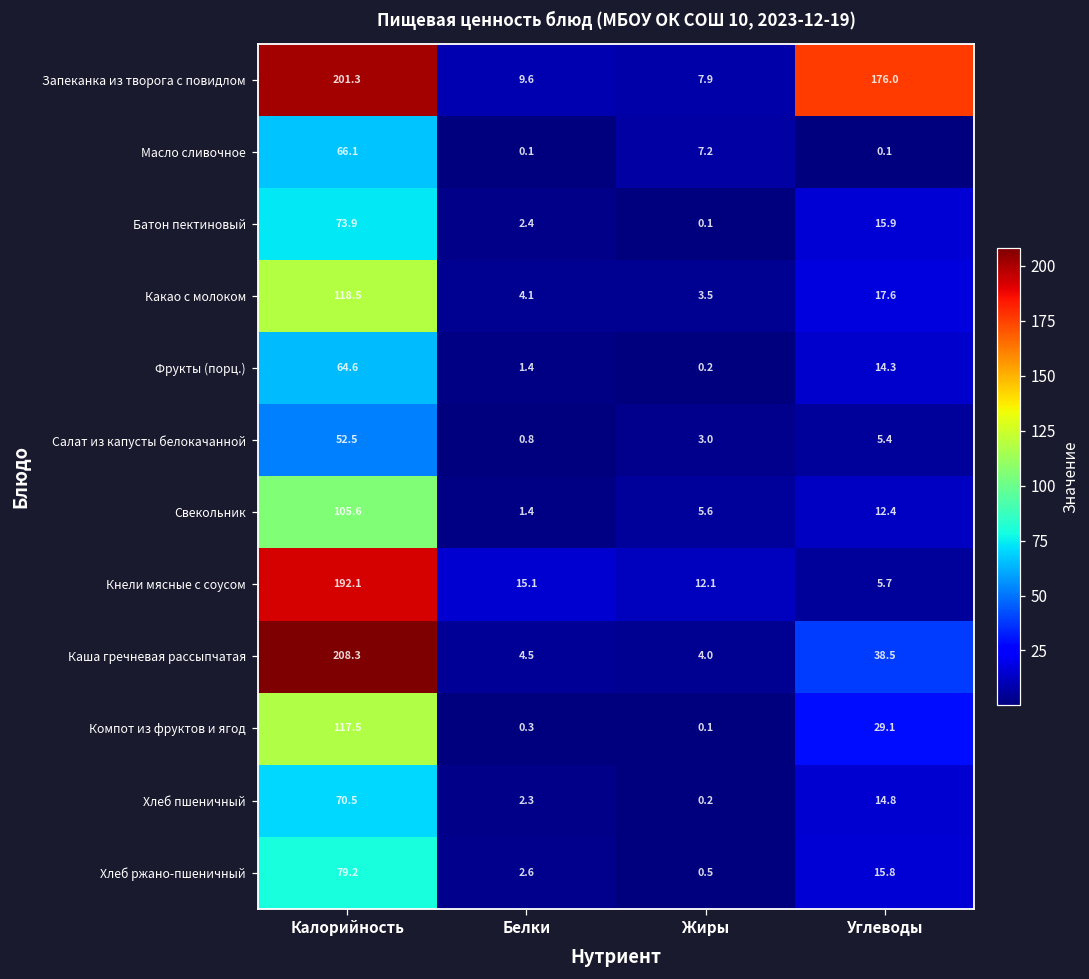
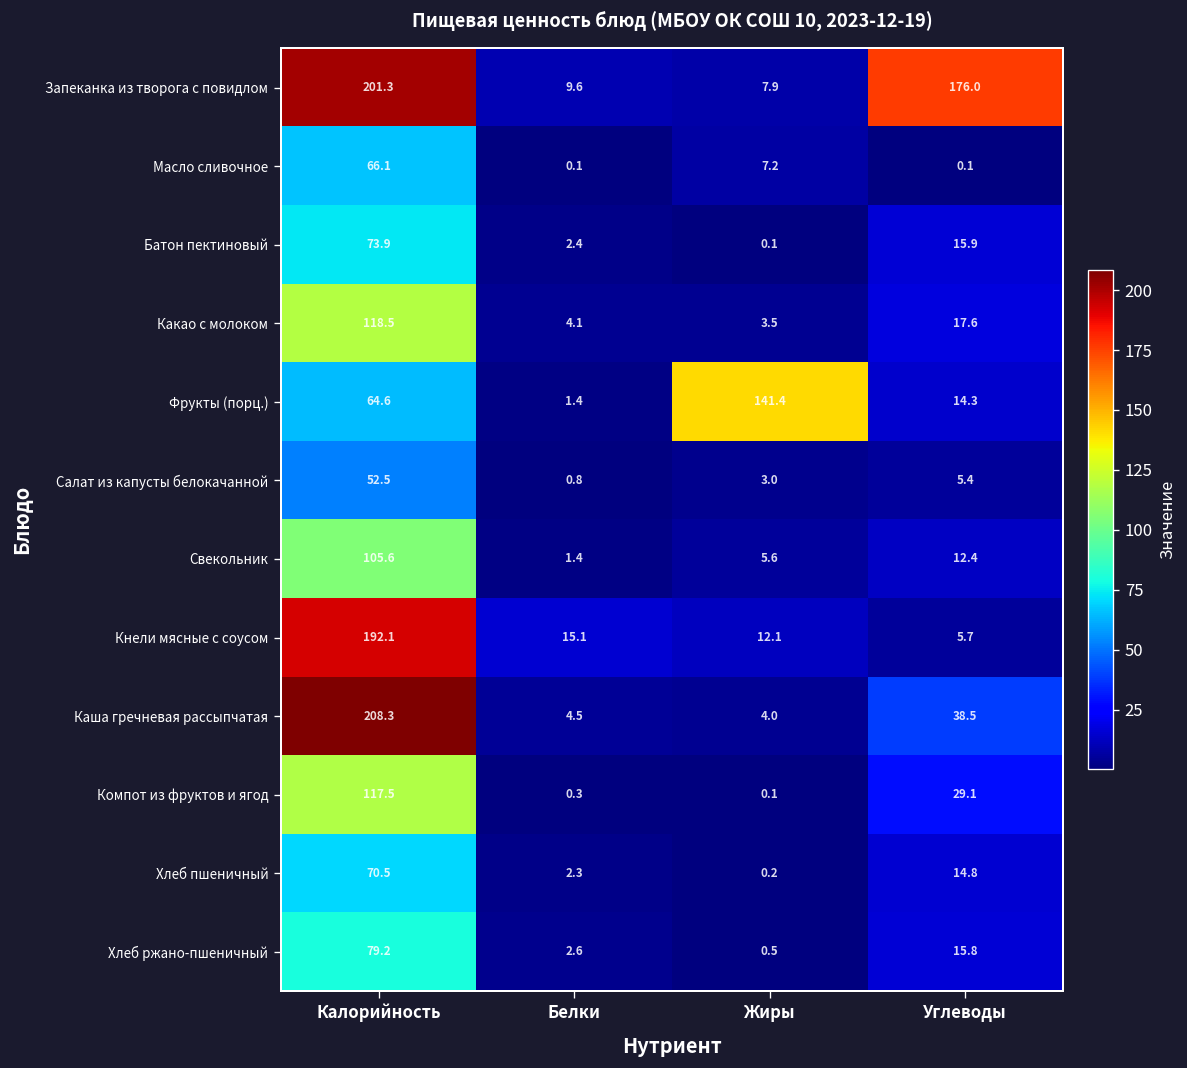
  {
    "Запеканка из творога с повидлом": {
      "Калорийность": 201.3,
      "Белки": 9.6,
      "Жиры": 7.9,
      "Углеводы": 176.0
    },
    "Масло сливочное": {
      "Калорийность": 66.1,
      "Белки": 0.1,
      "Жиры": 7.2,
      "Углеводы": 0.1
    },
    "Батон пектиновый": {
      "Калорийность": 73.9,
      "Белки": 2.4,
      "Жиры": 0.1,
      "Углеводы": 15.9
    },
    "Какао с молоком": {
      "Калорийность": 118.5,
      "Белки": 4.1,
      "Жиры": 3.5,
      "Углеводы": 17.6
    },
    "Фрукты (порц.)": {
      "Калорийность": 64.6,
      "Белки": 1.4,
-     "Жиры": 0.2,
+     "Жиры": 141.4,
      "Углеводы": 14.3
    },
    "Салат из капусты белокачанной": {
      "Калорийность": 52.5,
      "Белки": 0.8,
      "Жиры": 3.0,
      "Углеводы": 5.4
    },
    "Свекольник": {
      "Калорийность": 105.6,
      "Белки": 1.4,
      "Жиры": 5.6,
      "Углеводы": 12.4
    },
    "Кнели мясные с соусом": {
      "Калорийность": 192.1,
      "Белки": 15.1,
      "Жиры": 12.1,
      "Углеводы": 5.7
    },
    "Каша гречневая рассыпчатая": {
      "Калорийность": 208.3,
      "Белки": 4.5,
      "Жиры": 4.0,
      "Углеводы": 38.5
    },
    "Компот из фруктов и ягод": {
      "Калорийность": 117.5,
      "Белки": 0.3,
      "Жиры": 0.1,
      "Углеводы": 29.1
    },
    "Хлеб пшеничный": {
      "Калорийность": 70.5,
      "Белки": 2.3,
      "Жиры": 0.2,
      "Углеводы": 14.8
    },
    "Хлеб ржано-пшеничный": {
      "Калорийность": 79.2,
      "Белки": 2.6,
      "Жиры": 0.5,
      "Углеводы": 15.8
    }
  }
